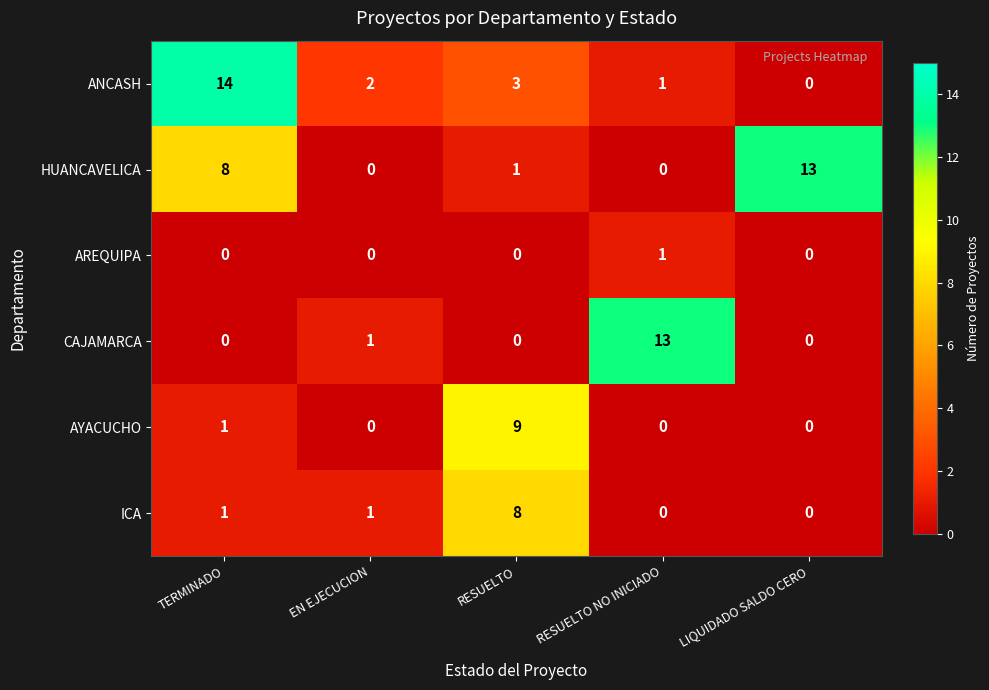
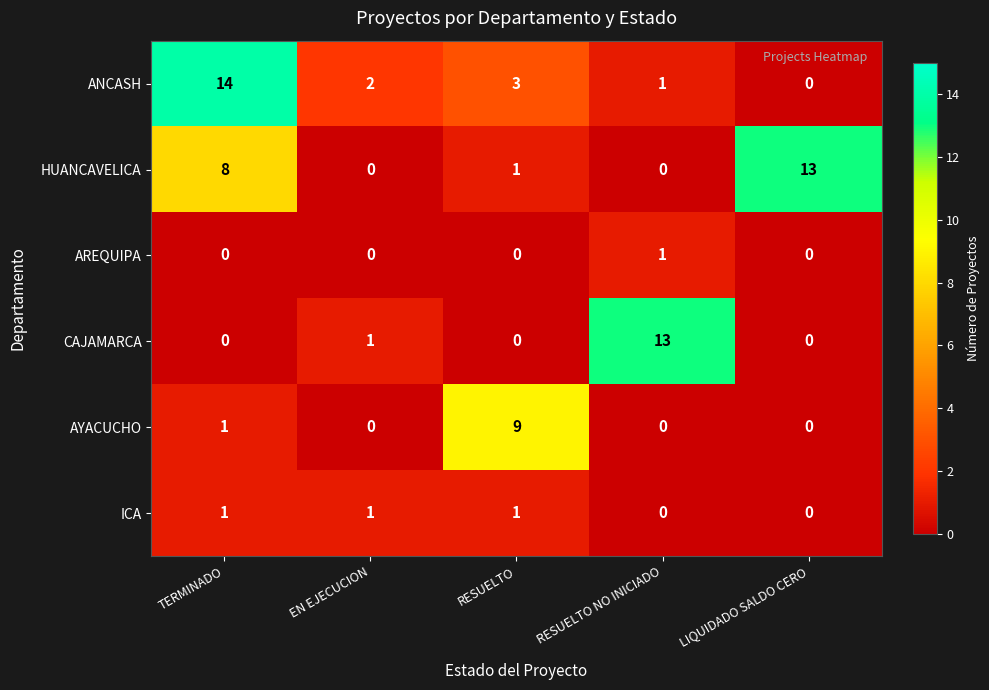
  {
    "ANCASH": {
      "TERMINADO": 14,
      "EN EJECUCION": 2,
      "RESUELTO": 3,
      "RESUELTO NO INICIADO": 1
    },
    "HUANCAVELICA": {
      "TERMINADO": 8,
      "EN EJECUCION": 0,
      "RESUELTO": 1,
      "RESUELTO NO INICIADO": 0,
      "LIQUIDADO SALDO CERO": 13
    },
    "AREQUIPA": {
      "TERMINADO": 0,
      "EN EJECUCION": 0,
      "RESUELTO": 0,
      "RESUELTO NO INICIADO": 1,
      "LIQUIDADO SALDO CERO": 0
    },
    "CAJAMARCA": {
      "TERMINADO": 0,
      "EN EJECUCION": 1,
      "RESUELTO": 0,
      "RESUELTO NO INICIADO": 13,
      "LIQUIDADO SALDO CERO": 0
    },
    "AYACUCHO": {
      "TERMINADO": 1,
      "EN EJECUCION": 0,
      "RESUELTO": 9,
      "RESUELTO NO INICIADO": 0,
      "LIQUIDADO SALDO CERO": 0
    },
    "ICA": {
      "TERMINADO": 1,
      "EN EJECUCION": 1,
-     "RESUELTO": 8,
+     "RESUELTO": 1,
      "RESUELTO NO INICIADO": 0,
      "LIQUIDADO SALDO CERO": 0
    }
  }
